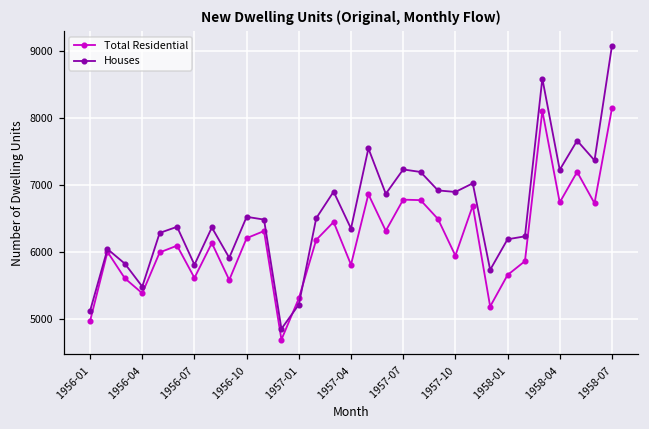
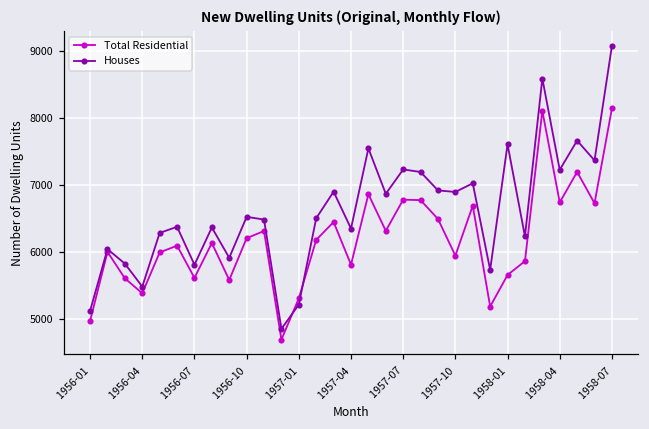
  {
    "Total Residential": {
      "1956-01": 5000,
      "1956-04": 5400,
      "1956-07": 5600,
      "1956-10": 6200,
      "1957-01": 5300,
      "1957-04": 5800,
      "1957-07": 6800,
      "1957-10": 6000,
      "1958-01": 5700,
      "1958-04": 6700,
      "1958-07": 8100
    },
    "Houses": {
      "1956-01": 5100,
      "1956-04": 5500,
      "1956-07": 5800,
      "1956-10": 6500,
      "1957-01": 5200,
      "1957-04": 6400,
      "1957-07": 7200,
      "1957-10": 6900,
-     "1958-01": 6200,
+     "1958-01": 7600,
      "1958-04": 7200,
      "1958-07": 9100
    }
  }
